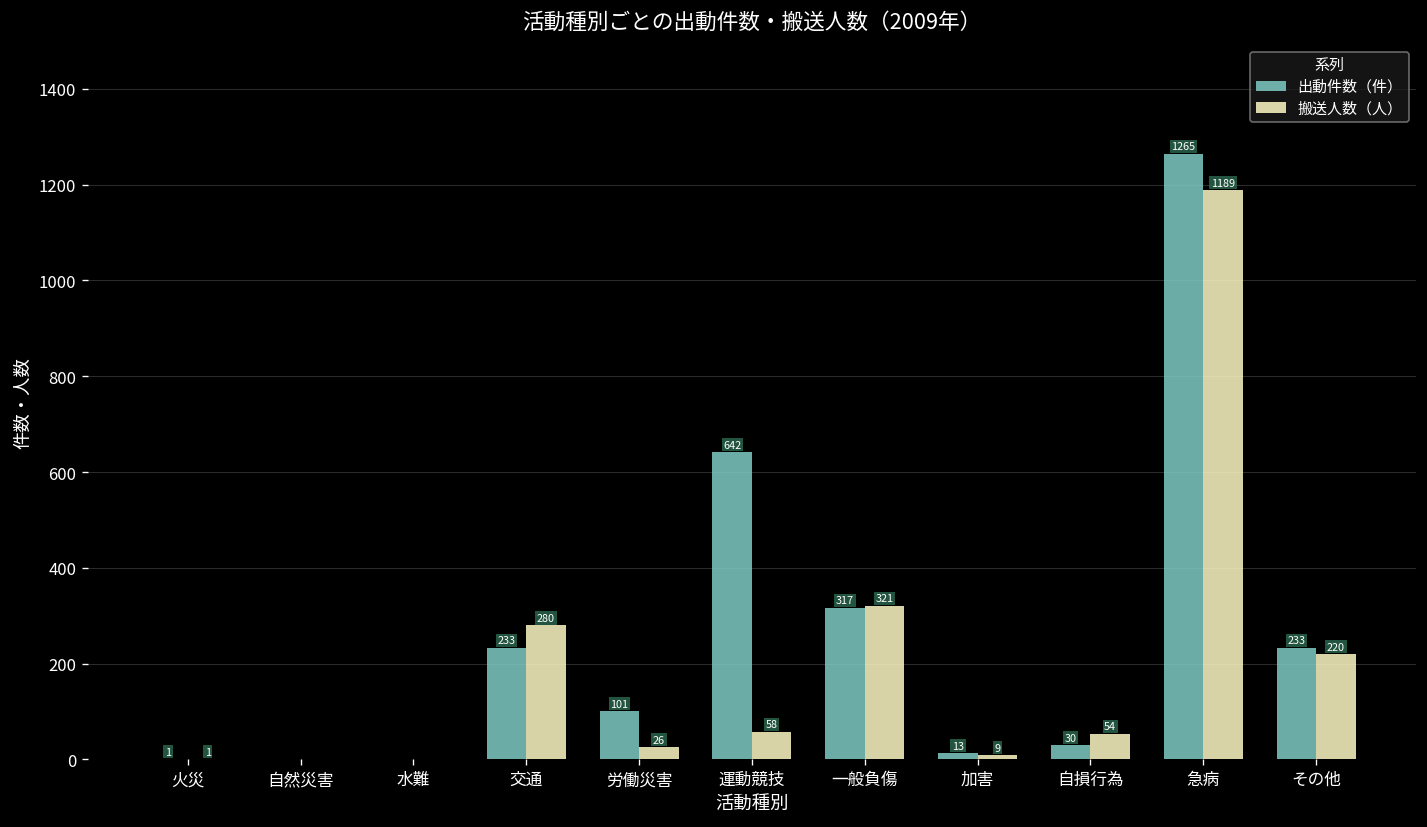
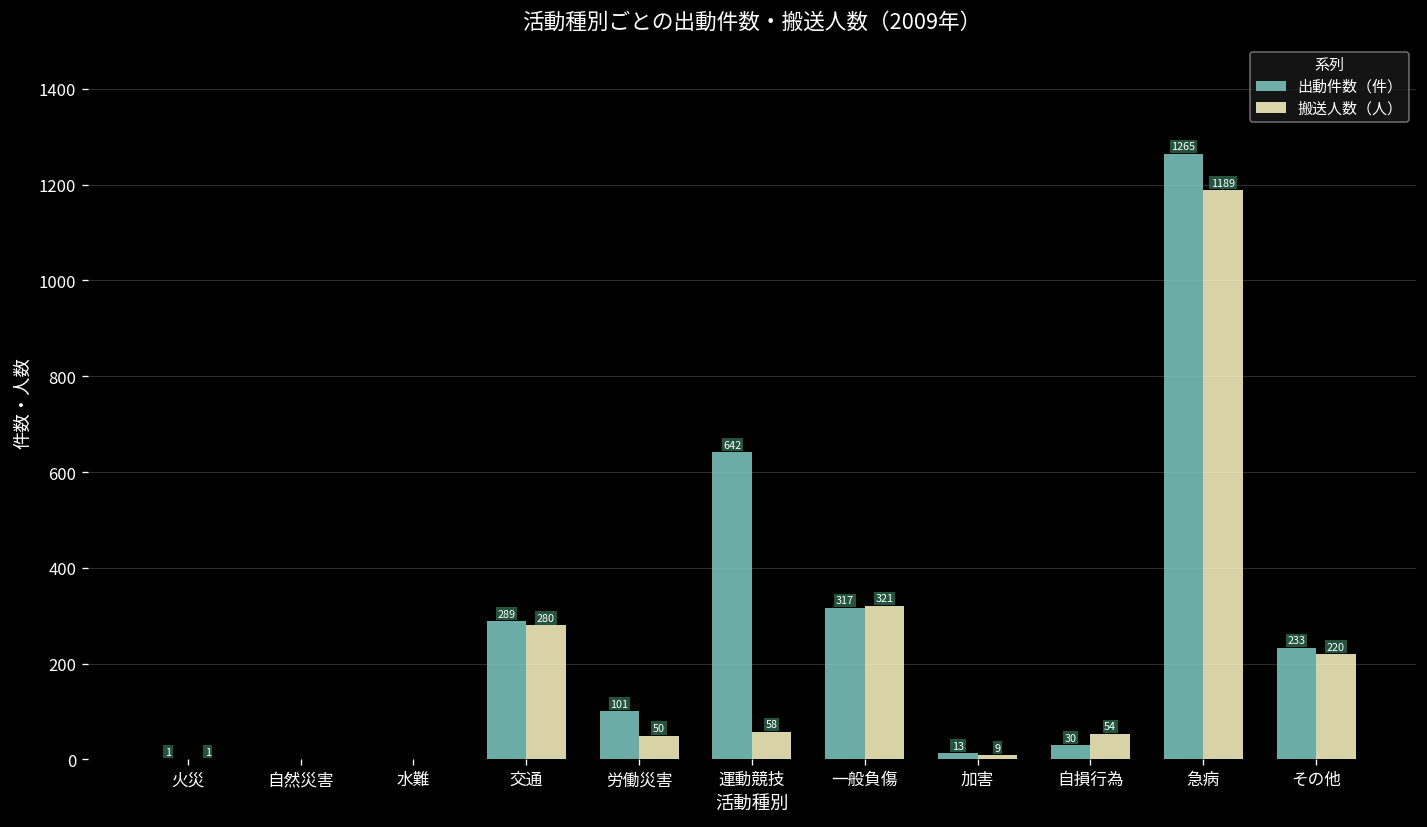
  {
    "出動件数（件）": {
-     "交通": 233
+     "交通": 289
    },
    "搬送人数（人）": {
-     "労働災害": 26
+     "労働災害": 50
    }
  }
